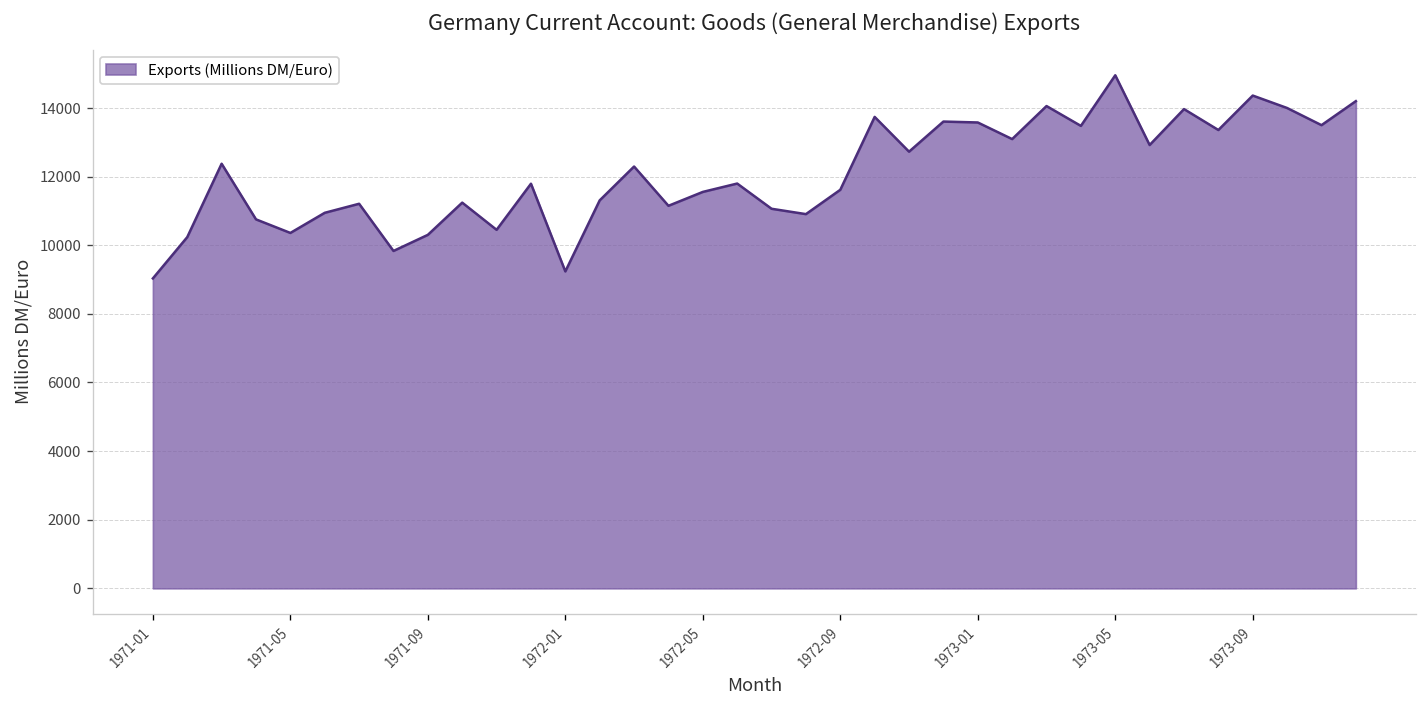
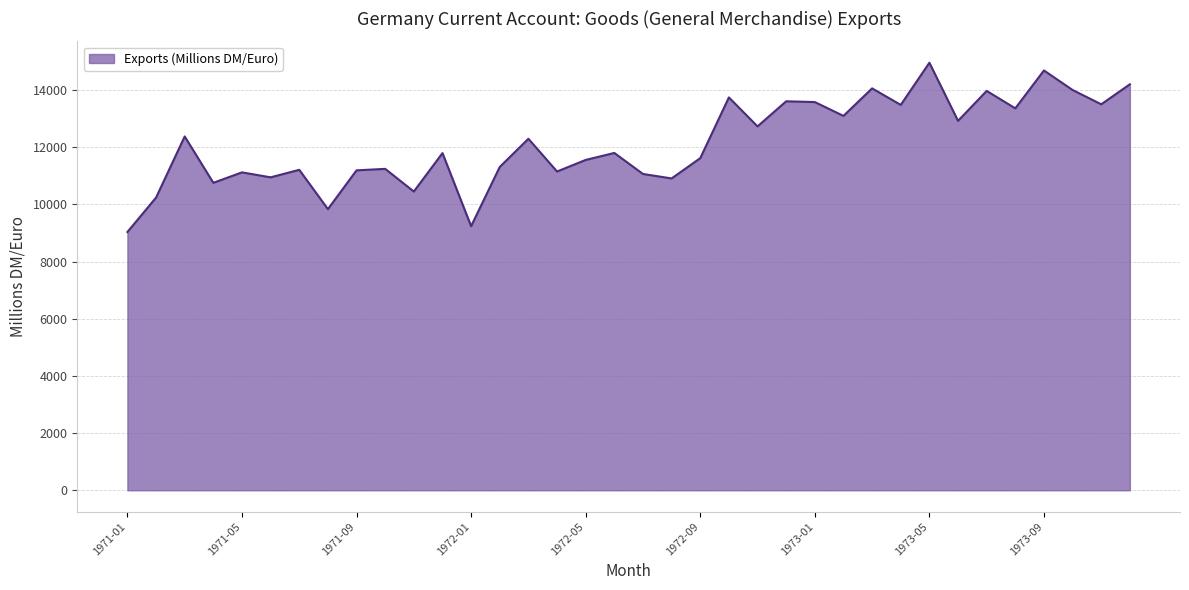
  {
    "1971-01": 9000,
-   "1971-05": 10400,
-   "1971-09": 10300,
+   "1971-05": 11100,
+   "1971-09": 11200,
    "1972-01": 9200,
    "1972-05": 11600,
    "1972-09": 11600,
    "1973-01": 13600,
    "1973-05": 15000,
-   "1973-09": 14400
+   "1973-09": 14700
  }
